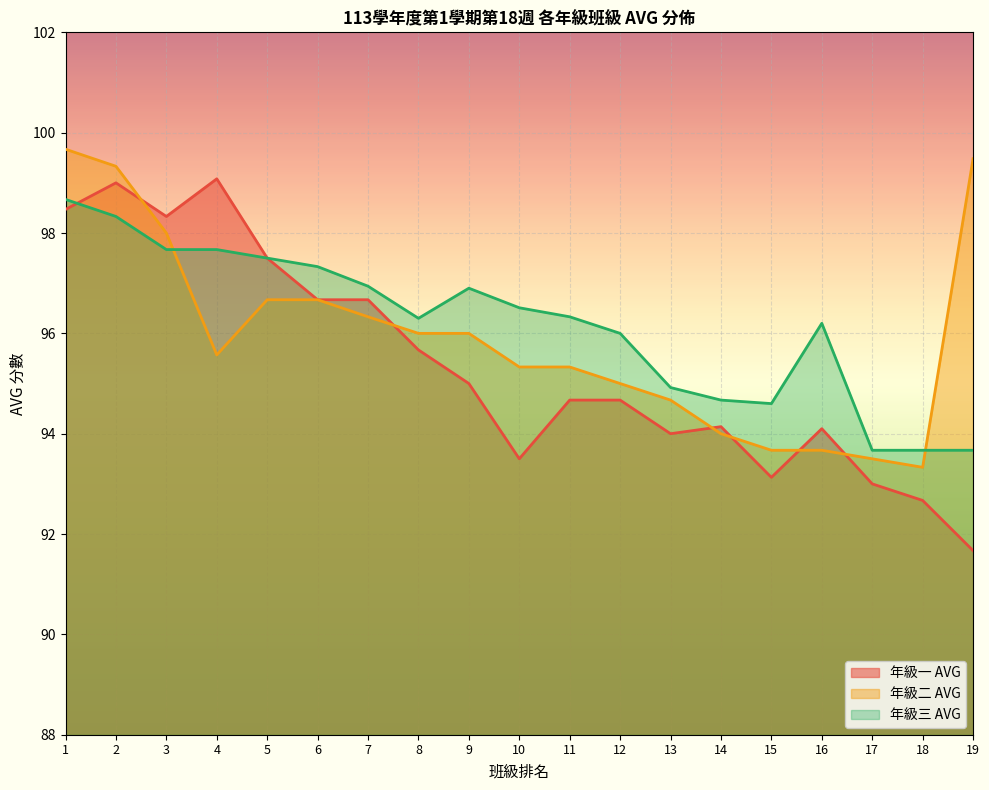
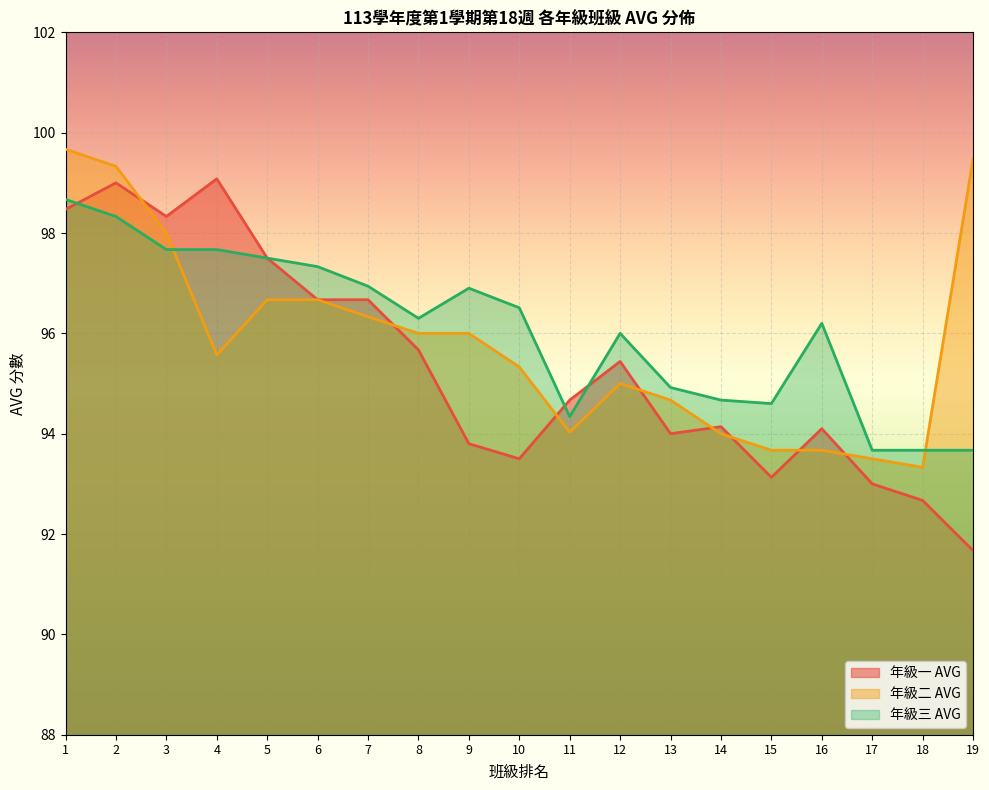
  {
    "年級一 AVG": {
      "1": 98.5,
      "2": 99.0,
      "3": 98.3,
      "4": 99.1,
      "7": 96.7,
      "8": 95.7,
-     "9": 95.0,
+     "9": 93.8,
      "10": 93.5,
      "11": 94.7,
-     "12": 94.7,
+     "12": 95.4,
      "13": 94.0,
      "14": 94.1,
      "15": 93.1,
      "16": 94.1,
      "17": 93.0,
      "18": 92.7,
      "19": 91.7
    },
    "年級二 AVG": {
      "1": 99.7,
      "2": 99.3,
      "3": 98.0,
      "4": 95.6,
      "5": 96.7,
      "7": 96.3,
      "8": 96.0,
      "9": 96.0,
      "10": 95.3,
-     "11": 95.3,
+     "11": 94.0,
      "12": 95.0,
      "13": 94.7,
      "14": 94.0,
      "15": 93.7,
      "16": 93.7,
      "17": 93.5,
      "18": 93.3,
      "19": 99.5
    },
    "年級三 AVG": {
      "1": 98.7,
      "2": 98.3,
      "3": 97.7,
      "4": 97.7,
      "6": 97.3,
      "7": 96.9,
      "8": 96.3,
      "9": 96.9,
      "10": 96.5,
-     "11": 96.3,
+     "11": 94.3,
      "12": 96.0,
      "13": 94.9,
      "14": 94.7,
      "15": 94.6,
      "16": 96.2,
      "17": 93.7,
      "18": 93.7,
      "19": 93.7
    }
  }
